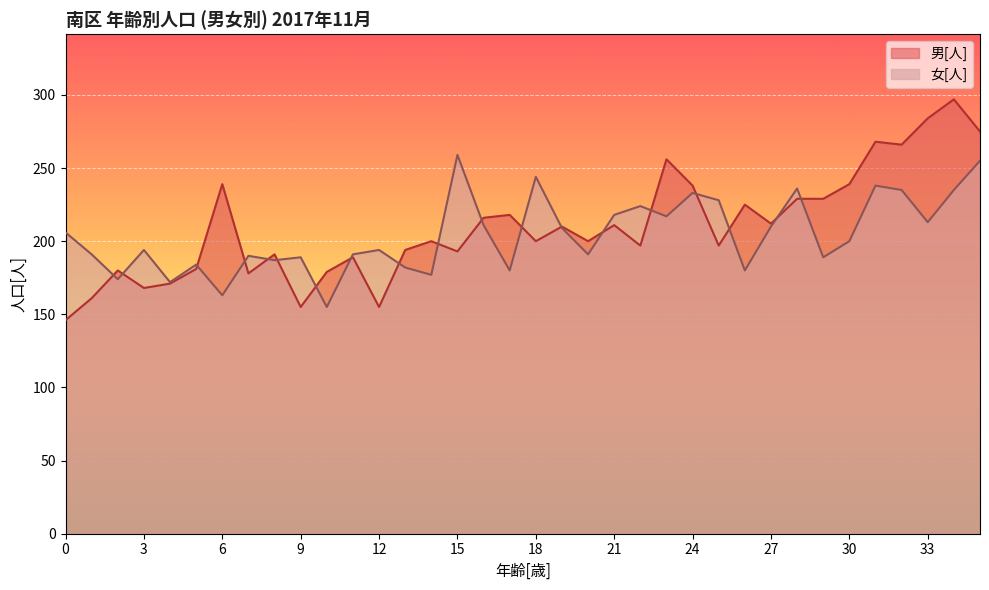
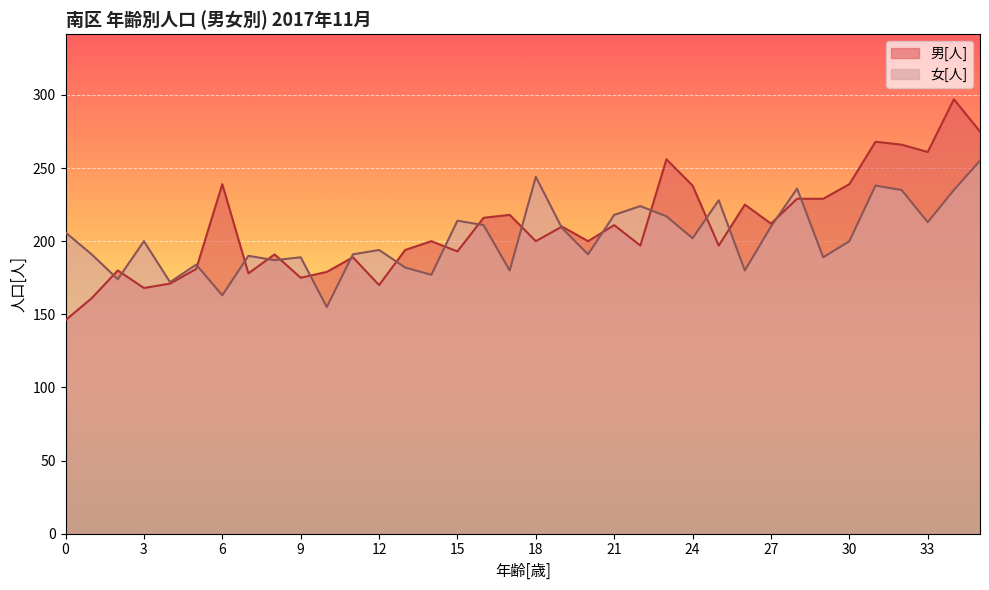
  {
    "男[人]": {
      "0": 146,
      "3": 168,
      "6": 239,
-     "9": 155,
-     "12": 155,
+     "9": 175,
+     "12": 170,
      "15": 193,
      "18": 200,
      "21": 211,
      "24": 238,
      "27": 212,
      "30": 239,
-     "33": 284
+     "33": 261
    },
    "女[人]": {
      "0": 206,
-     "3": 194,
+     "3": 200,
      "6": 163,
      "9": 189,
      "12": 194,
-     "15": 259,
+     "15": 214,
      "18": 244,
      "21": 218,
-     "24": 233,
+     "24": 202,
      "27": 210,
      "30": 200,
      "33": 213
    }
  }
